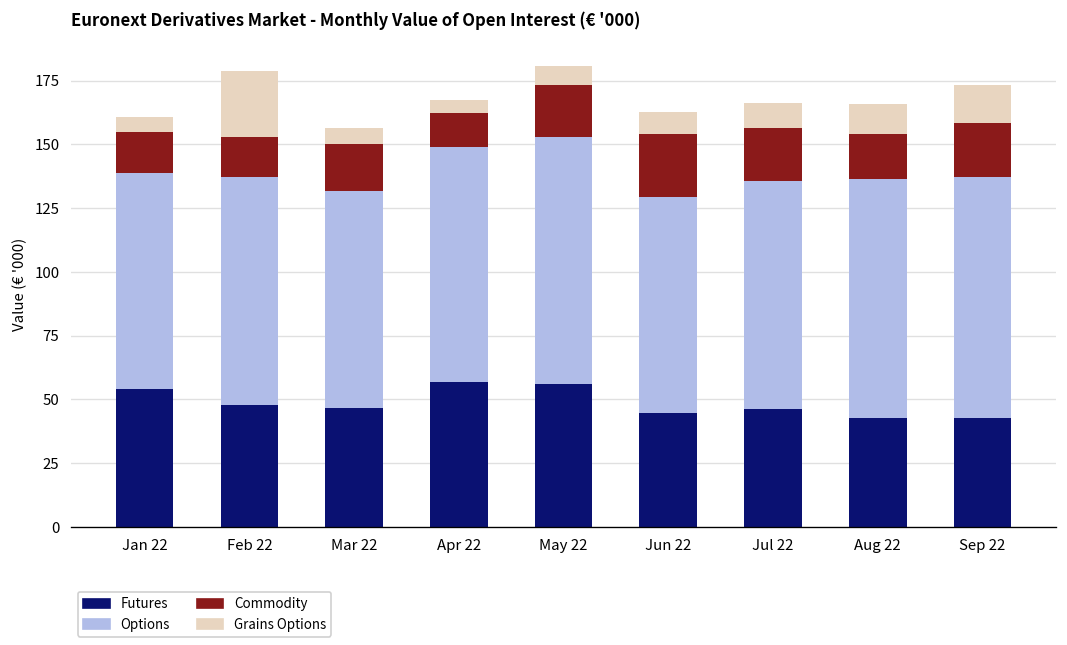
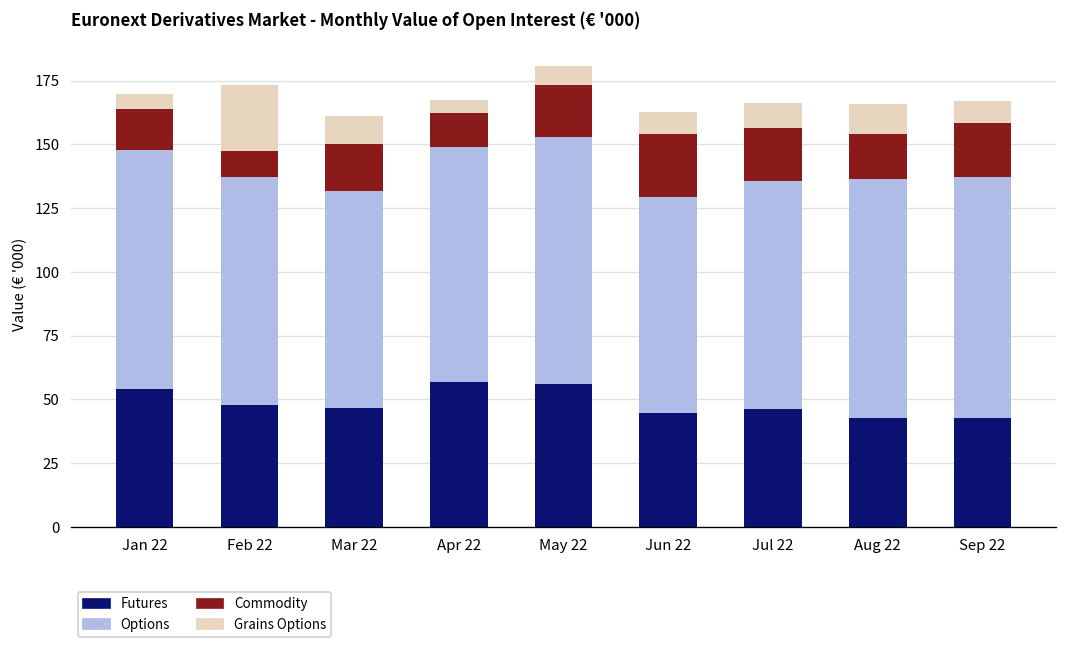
  {
    "Futures": {
      "Jan 22": 54,
      "Feb 22": 48,
      "Mar 22": 47,
      "Apr 22": 57,
      "May 22": 56,
      "Jun 22": 45,
      "Jul 22": 46,
      "Aug 22": 43,
      "Sep 22": 43
    },
    "Options": {
-     "Jan 22": 85,
+     "Jan 22": 94,
      "Feb 22": 90,
      "Mar 22": 85,
      "Apr 22": 92,
      "May 22": 97,
      "Jun 22": 85,
      "Jul 22": 89,
      "Aug 22": 94,
      "Sep 22": 95
    },
    "Commodity": {
      "Jan 22": 16,
-     "Feb 22": 16,
+     "Feb 22": 10,
      "Mar 22": 19,
      "Apr 22": 14,
      "May 22": 20,
      "Jun 22": 25,
      "Jul 22": 21,
      "Aug 22": 18,
      "Sep 22": 21
    },
    "Grains Options": {
      "Jan 22": 6,
      "Feb 22": 26,
-     "Mar 22": 6,
+     "Mar 22": 11,
      "Apr 22": 5,
      "May 22": 8,
      "Jun 22": 9,
      "Jul 22": 10,
      "Aug 22": 12,
-     "Sep 22": 15
+     "Sep 22": 9
    }
  }
